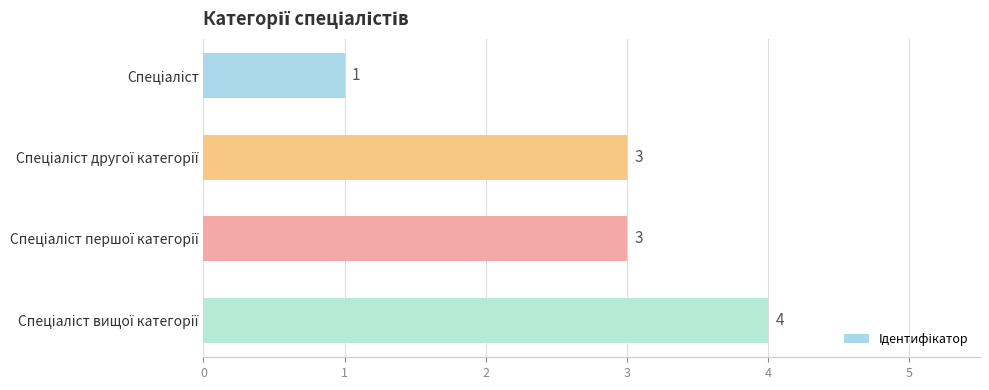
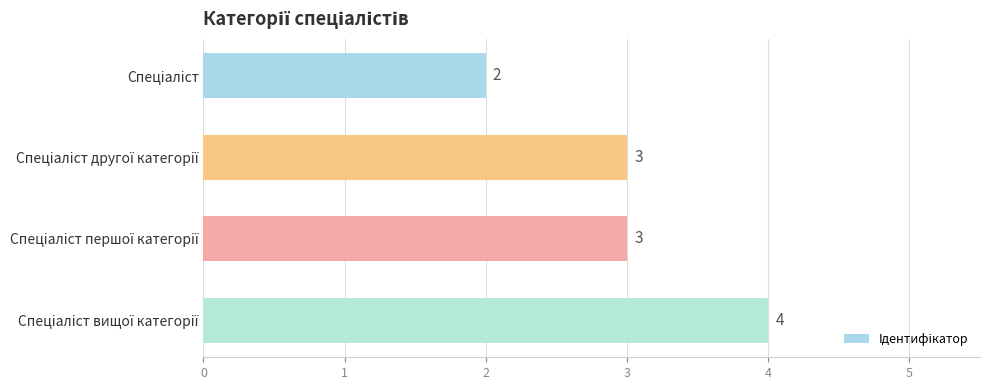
  {
-   "Спеціаліст": 1,
+   "Спеціаліст": 2,
    "Спеціаліст другої категорії": 3,
    "Спеціаліст першої категорії": 3,
    "Спеціаліст вищої категорії": 4
  }
